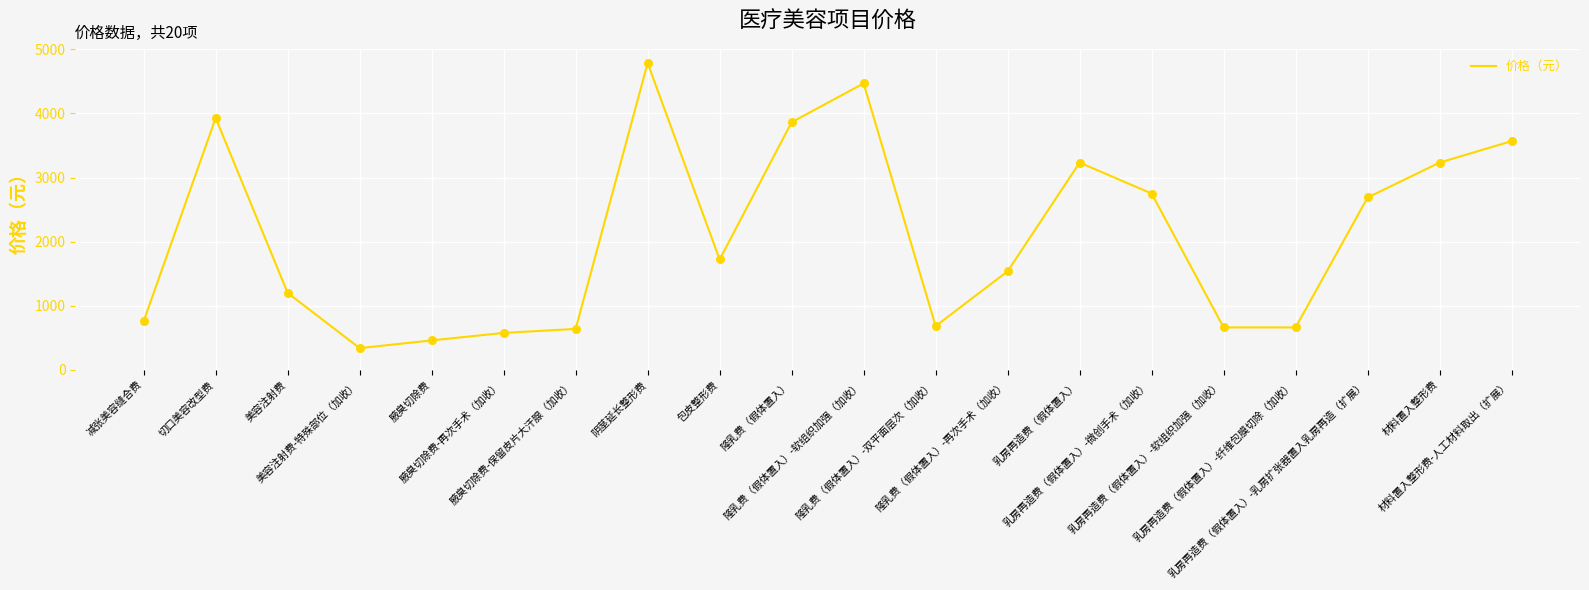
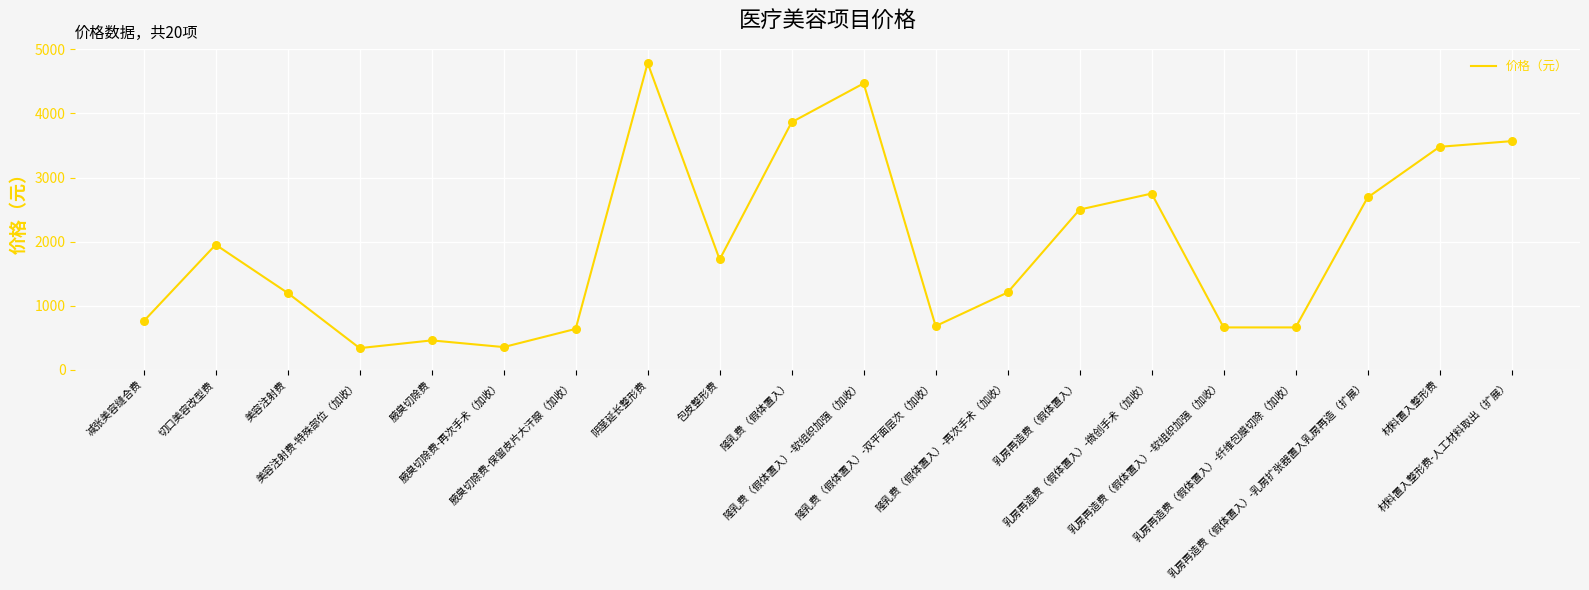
  {
    "减张美容缝合费": 800,
-   "切口美容改型费": 3900,
+   "切口美容改型费": 2000,
    "美容注射费": 1200,
    "美容注射费-特殊部位（加收）": 300,
    "腋臭切除费": 500,
-   "腋臭切除费-再次手术（加收）": 600,
+   "腋臭切除费-再次手术（加收）": 400,
    "腋臭切除费-保留皮片大汗腺（加收）": 600,
    "阴茎延长整形费": 4800,
    "包皮整形费": 1700,
    "隆乳费（假体置入）": 3900,
    "隆乳费（假体置入）-软组织加强（加收）": 4500,
    "隆乳费（假体置入）-双平面层次（加收）": 700,
-   "隆乳费（假体置入）-再次手术（加收）": 1500,
-   "乳房再造费（假体置入）": 3200,
+   "隆乳费（假体置入）-再次手术（加收）": 1200,
+   "乳房再造费（假体置入）": 2500,
    "乳房再造费（假体置入）-微创手术（加收）": 2700,
    "乳房再造费（假体置入）-软组织加强（加收）": 700,
    "乳房再造费（假体置入）-纤维包膜切除（加收）": 700,
    "乳房再造费（假体置入）-乳房扩张器置入乳房再造（扩展）": 2700,
-   "材料置入整形费": 3200,
+   "材料置入整形费": 3500,
    "材料置入整形费-人工材料取出（扩展）": 3600
  }
